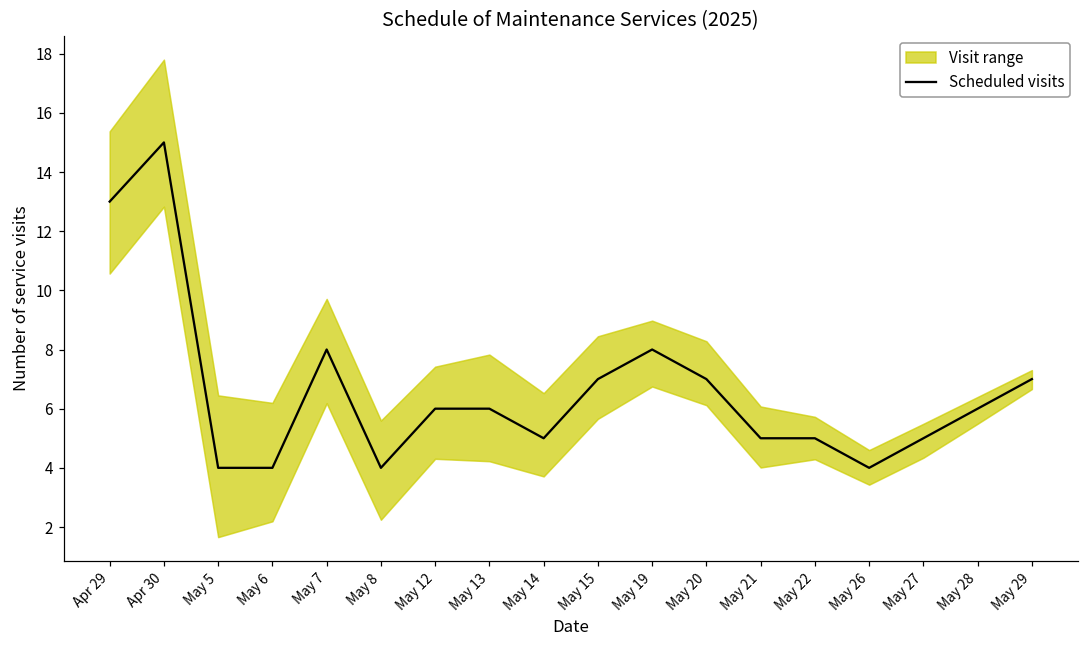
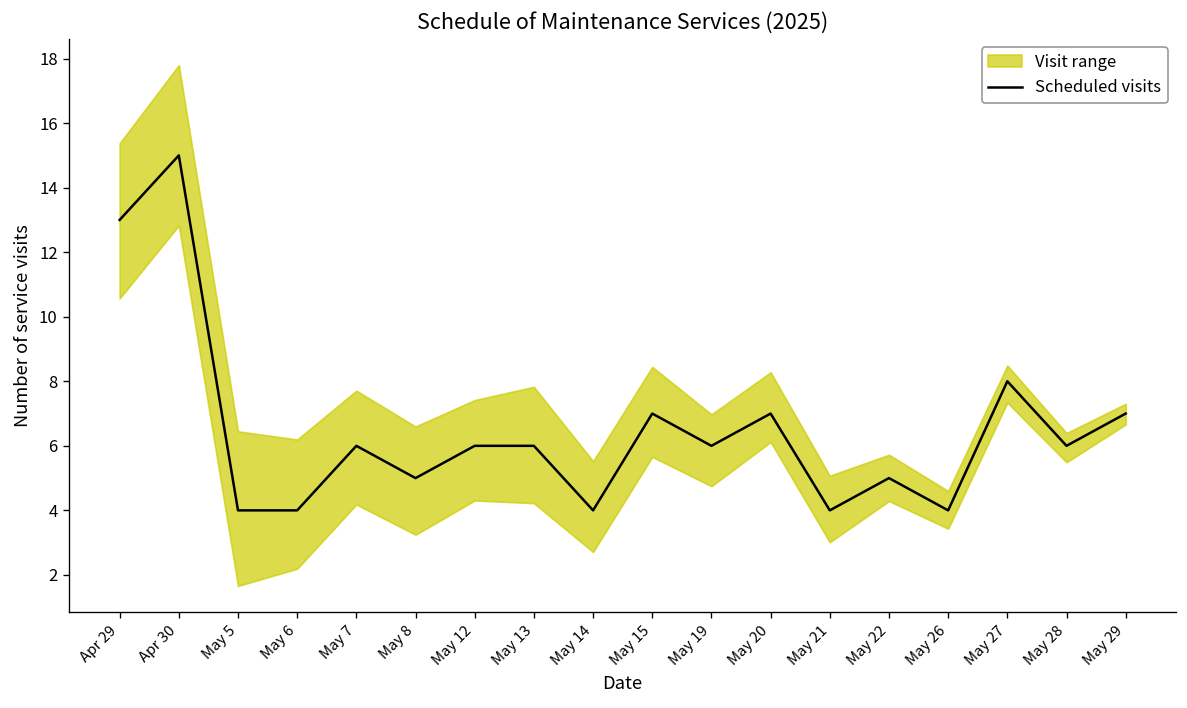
  {
    "Scheduled visits": {
      "Apr 29": 13,
      "Apr 30": 15,
      "May 5": 4,
      "May 6": 4,
-     "May 7": 8,
-     "May 8": 4,
+     "May 7": 6,
+     "May 8": 5,
      "May 12": 6,
      "May 13": 6,
-     "May 14": 5,
+     "May 14": 4,
      "May 15": 7,
-     "May 19": 8,
+     "May 19": 6,
      "May 20": 7,
-     "May 21": 5,
+     "May 21": 4,
      "May 22": 5,
      "May 26": 4,
-     "May 27": 5,
+     "May 27": 8,
      "May 28": 6,
      "May 29": 7
    }
  }
